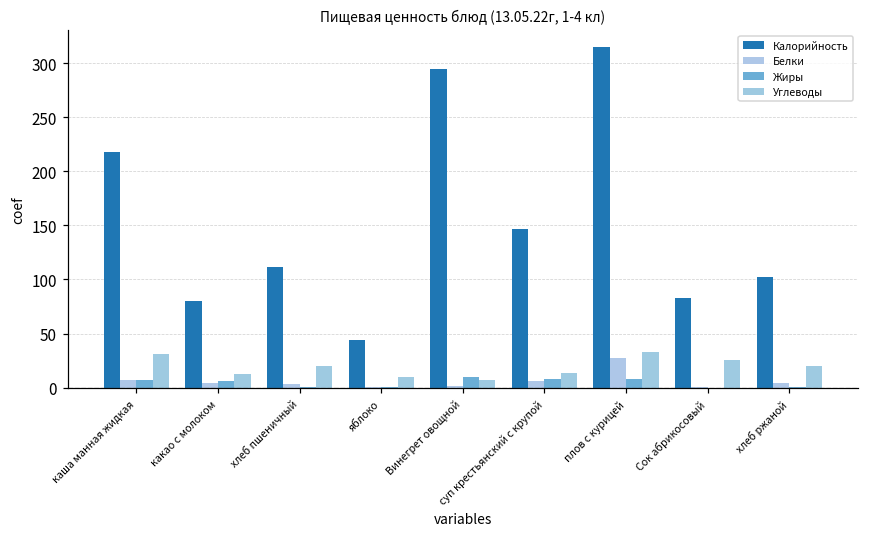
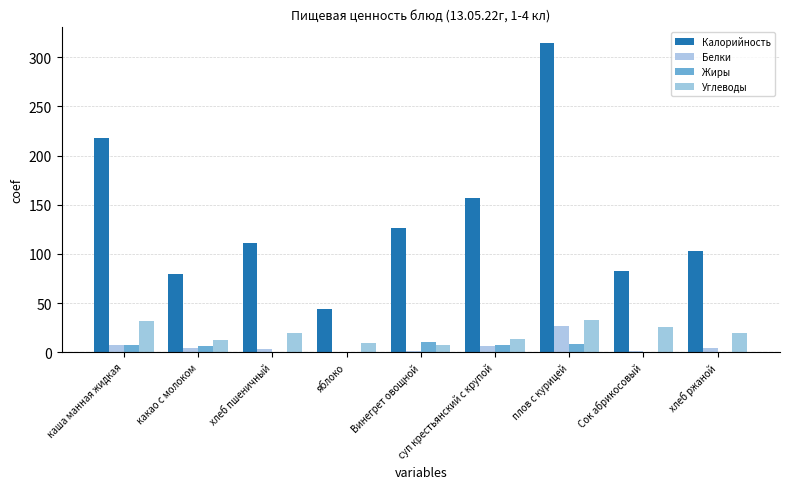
  {
    "Калорийность": {
      "каша манная жидкая": 220,
      "какао с молоком": 80,
      "хлеб пшеничный": 110,
      "яблоко": 40,
-     "Винегрет овощной": 290,
-     "суп крестьянский с крупой": 150,
+     "Винегрет овощной": 130,
+     "суп крестьянский с крупой": 160,
      "плов с курицей": 310,
      "Сок абрикосовый": 80,
      "хлеб ржаной": 100
    }
  }
